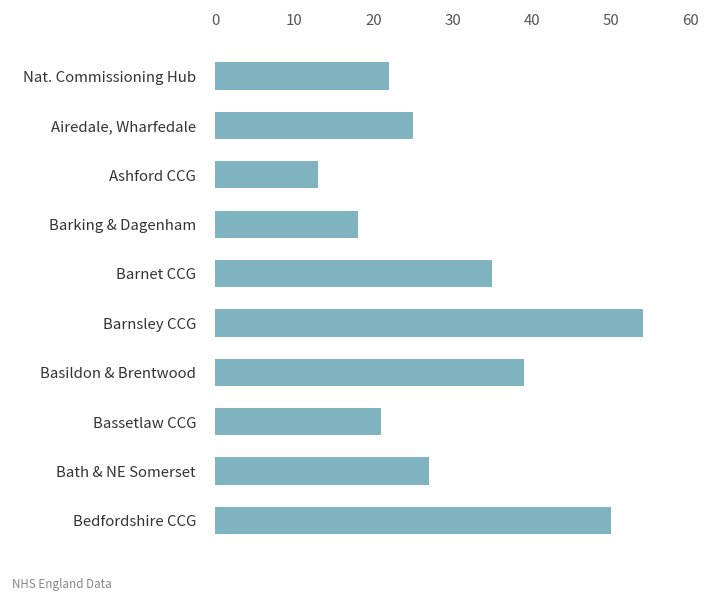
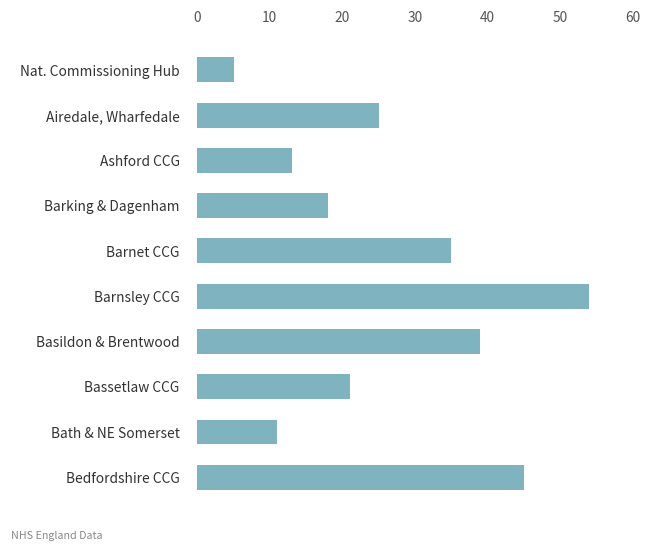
  {
-   "Nat. Commissioning Hub": 22,
+   "Nat. Commissioning Hub": 5,
    "Airedale, Wharfedale": 25,
    "Ashford CCG": 13,
    "Barking & Dagenham": 18,
    "Barnet CCG": 35,
    "Barnsley CCG": 54,
    "Basildon & Brentwood": 39,
    "Bassetlaw CCG": 21,
-   "Bath & NE Somerset": 27,
-   "Bedfordshire CCG": 50
+   "Bath & NE Somerset": 11,
+   "Bedfordshire CCG": 45
  }
